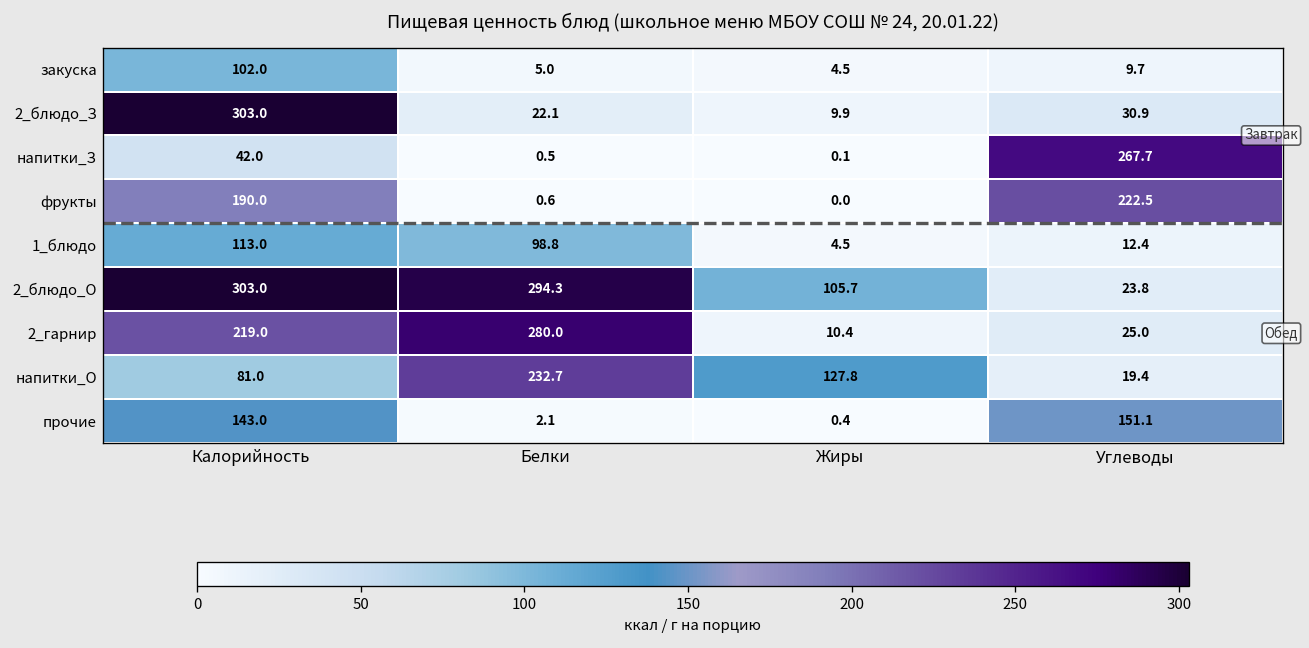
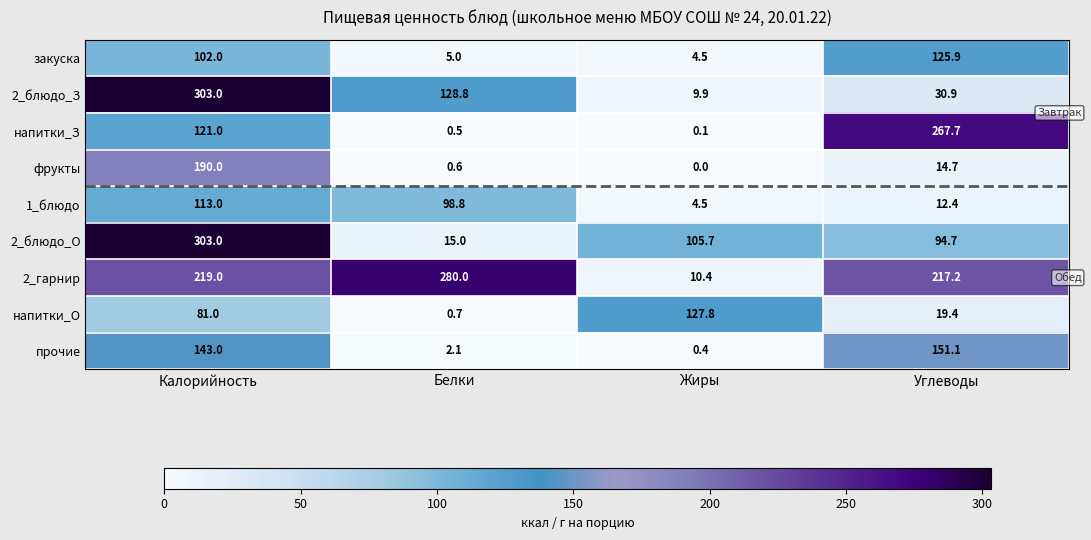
  {
    "закуска": {
      "Калорийность": 102.0,
      "Белки": 5.0,
      "Жиры": 4.5,
-     "Углеводы": 9.7
+     "Углеводы": 125.9
    },
    "2_блюдо_З": {
      "Калорийность": 303.0,
-     "Белки": 22.1,
+     "Белки": 128.8,
      "Жиры": 9.9,
      "Углеводы": 30.9
    },
    "напитки_З": {
-     "Калорийность": 42.0,
+     "Калорийность": 121.0,
      "Белки": 0.5,
      "Жиры": 0.1,
      "Углеводы": 267.7
    },
    "фрукты": {
      "Калорийность": 190.0,
      "Белки": 0.6,
      "Жиры": 0.0,
-     "Углеводы": 222.5
+     "Углеводы": 14.7
    },
    "1_блюдо": {
      "Калорийность": 113.0,
      "Белки": 98.8,
      "Жиры": 4.5,
      "Углеводы": 12.4
    },
    "2_блюдо_О": {
      "Калорийность": 303.0,
-     "Белки": 294.3,
+     "Белки": 15.0,
      "Жиры": 105.7,
-     "Углеводы": 23.8
+     "Углеводы": 94.7
    },
    "2_гарнир": {
      "Калорийность": 219.0,
      "Белки": 280.0,
      "Жиры": 10.4,
-     "Углеводы": 25.0
+     "Углеводы": 217.2
    },
    "напитки_О": {
      "Калорийность": 81.0,
-     "Белки": 232.7,
+     "Белки": 0.7,
      "Жиры": 127.8,
      "Углеводы": 19.4
    },
    "прочие": {
      "Калорийность": 143.0,
      "Белки": 2.1,
      "Жиры": 0.4,
      "Углеводы": 151.1
    }
  }
